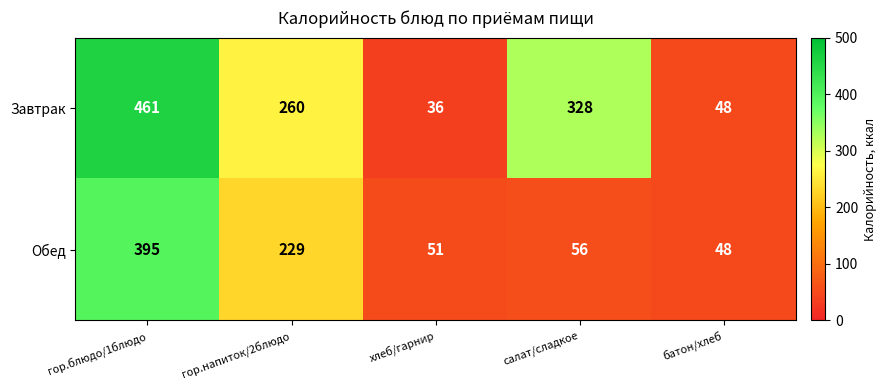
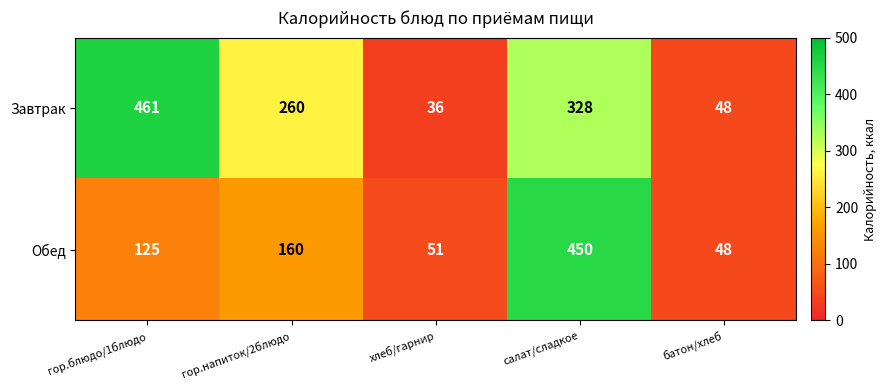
  {
    "Завтрак": {
      "гор.блюдо/1блюдо": 461,
      "гор.напиток/2блюдо": 260,
      "хлеб/гарнир": 36,
      "салат/сладкое": 328,
      "батон/хлеб": 48
    },
    "Обед": {
-     "гор.блюдо/1блюдо": 395,
-     "гор.напиток/2блюдо": 229,
+     "гор.блюдо/1блюдо": 125,
+     "гор.напиток/2блюдо": 160,
      "хлеб/гарнир": 51,
-     "салат/сладкое": 56,
+     "салат/сладкое": 450,
      "батон/хлеб": 48
    }
  }
